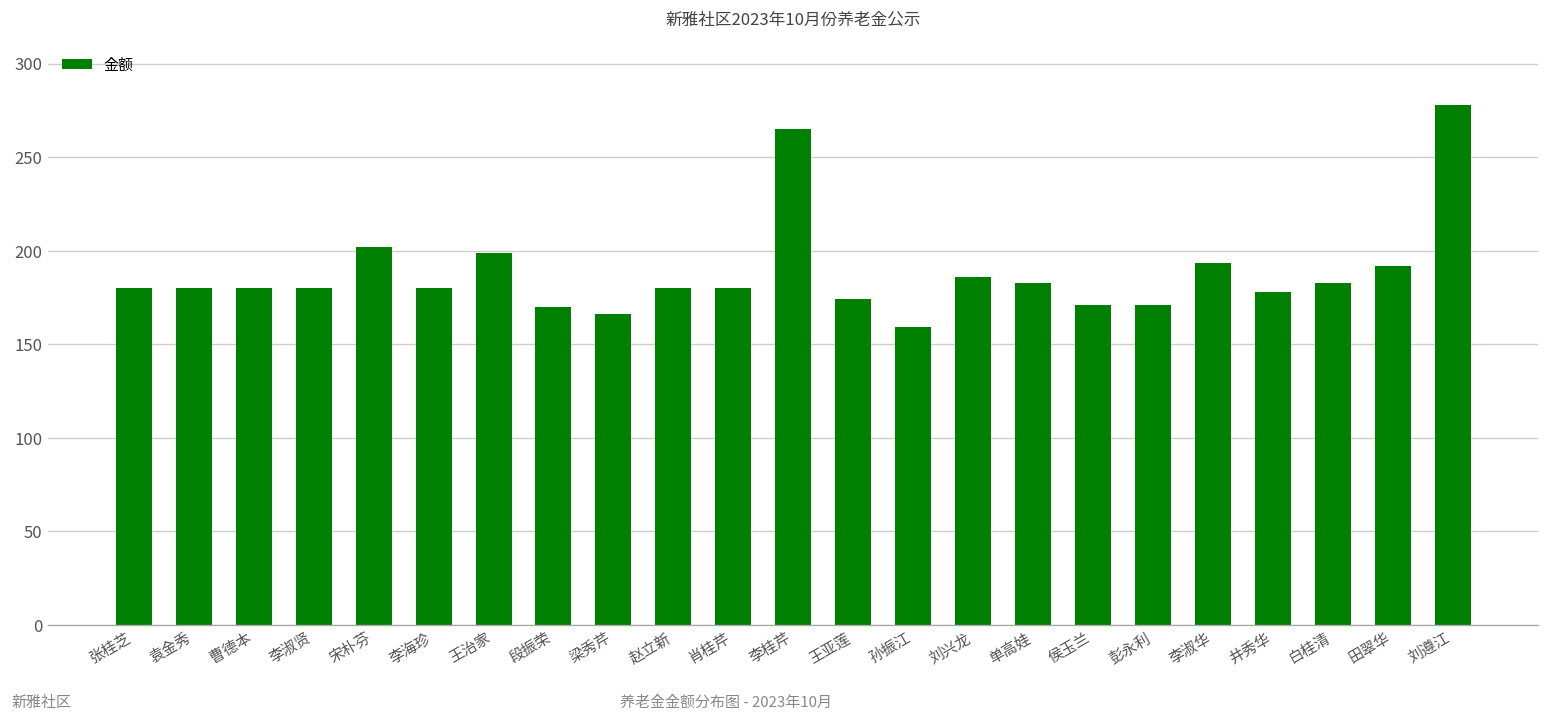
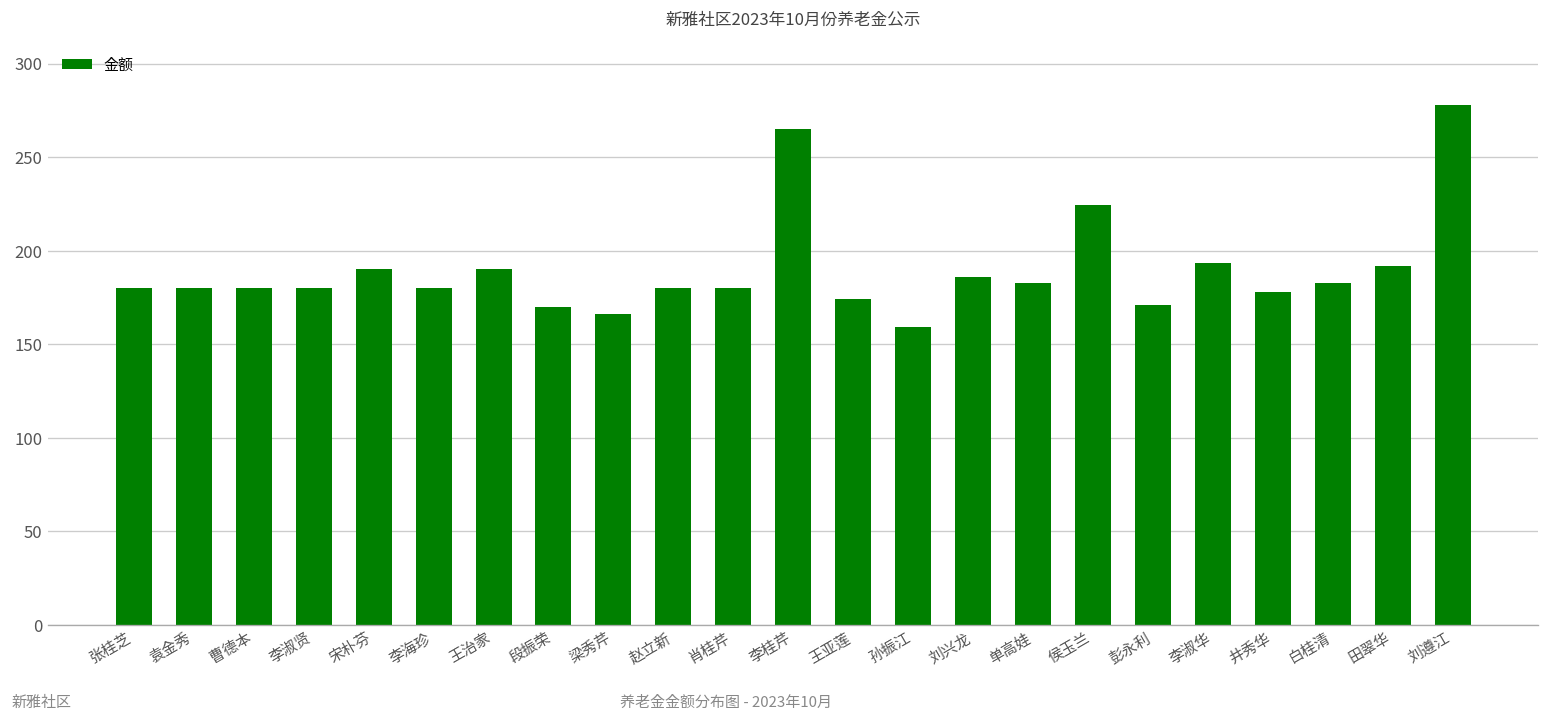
  {
    "张桂芝": 180,
    "袁金秀": 180,
    "曹德本": 180,
    "李淑贤": 180,
-   "宋朴芬": 202,
+   "宋朴芬": 190,
    "李海珍": 180,
-   "王治家": 199,
+   "王治家": 190,
    "段振荣": 170,
    "梁秀芹": 166,
    "赵立新": 180,
    "肖桂芹": 180,
    "李桂芹": 265,
    "王亚莲": 174,
    "孙振江": 159,
    "刘兴龙": 186,
    "单高娃": 183,
-   "侯玉兰": 171,
+   "侯玉兰": 224,
    "彭永利": 171,
    "李淑华": 193,
    "井秀华": 178,
    "白桂清": 183,
    "田翠华": 192,
    "刘遵江": 278
  }
